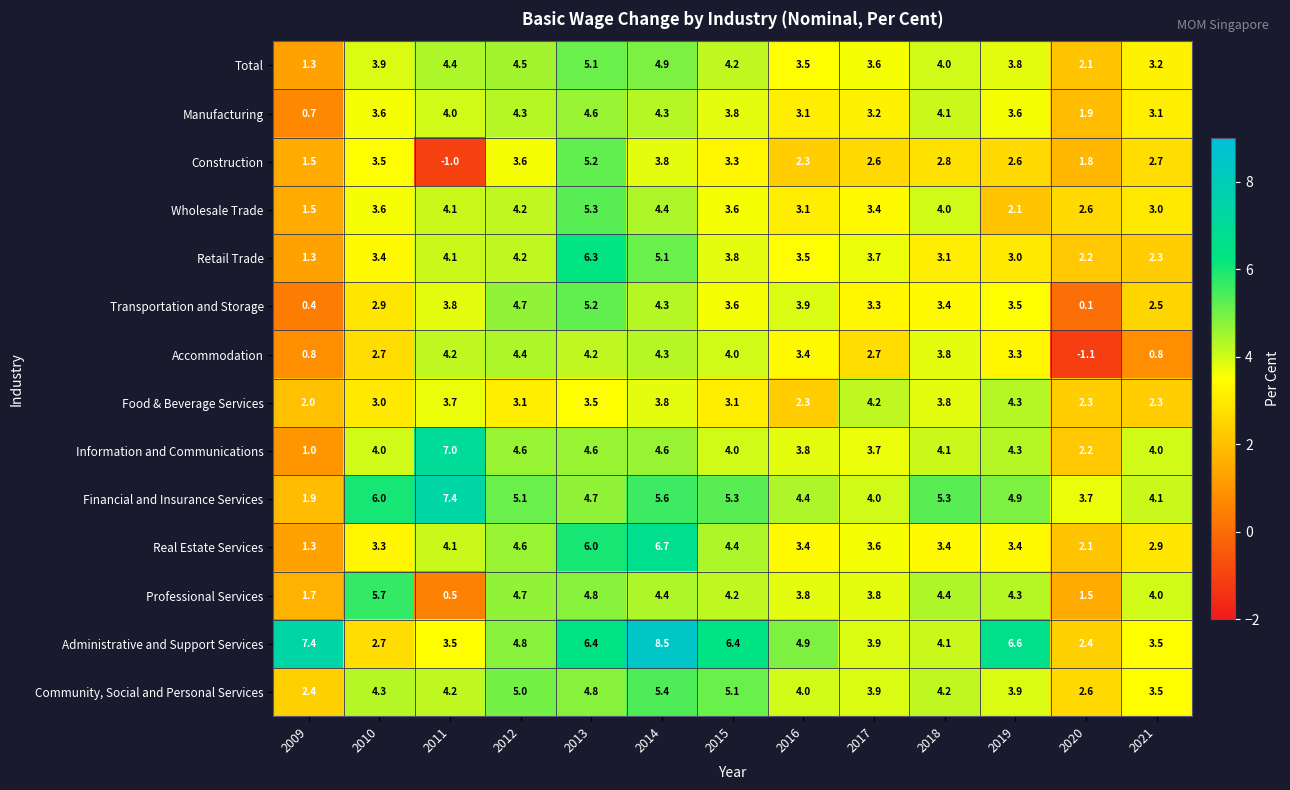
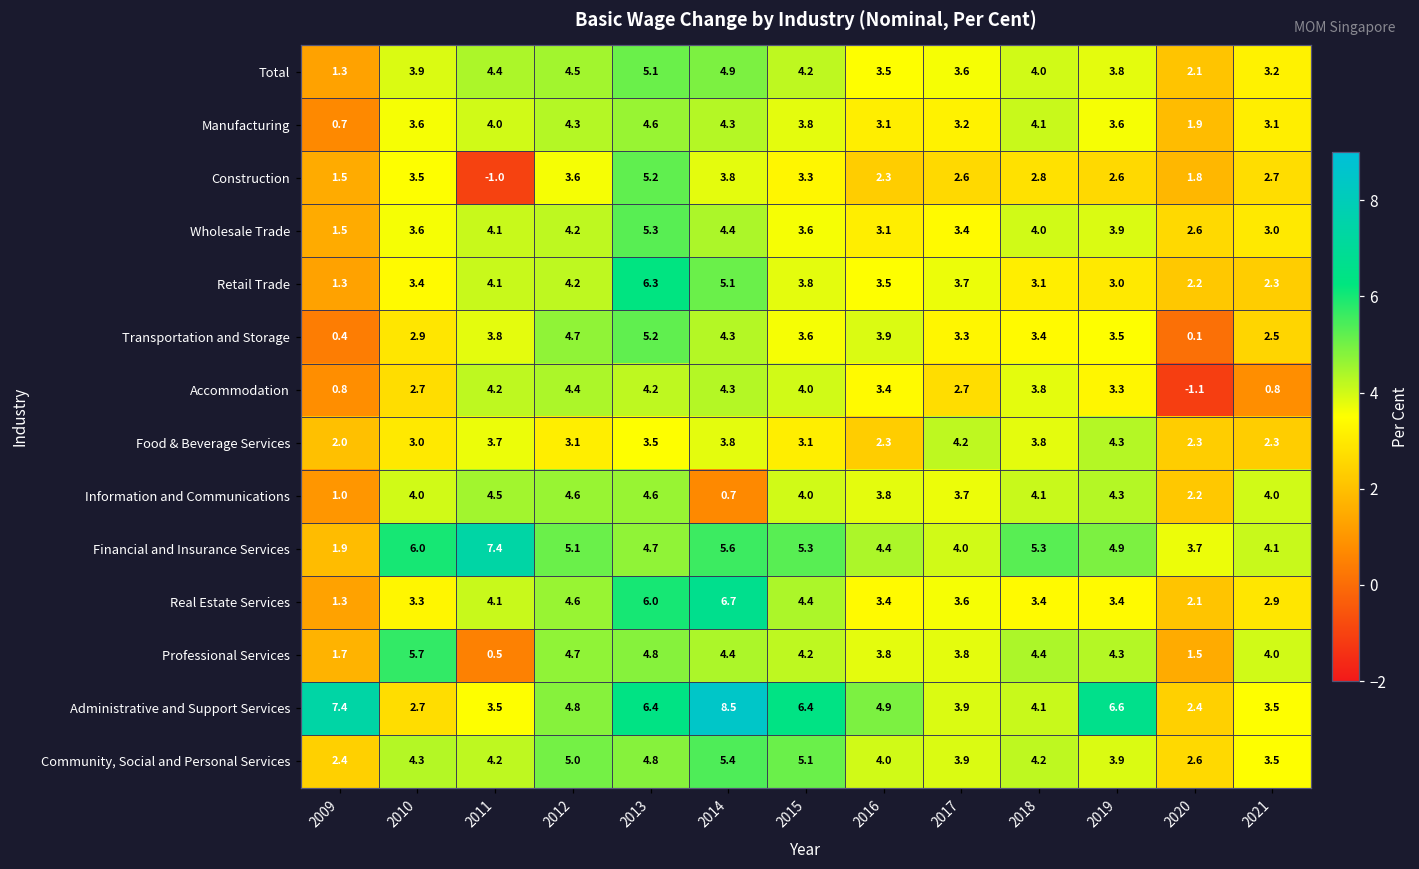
  {
    "Total": {
      "2009": 1.3,
      "2010": 3.9,
      "2011": 4.4,
      "2012": 4.5,
      "2013": 5.1,
      "2014": 4.9,
      "2015": 4.2,
      "2016": 3.5,
      "2017": 3.6,
      "2018": 4.0,
      "2019": 3.8,
      "2020": 2.1,
      "2021": 3.2
    },
    "Manufacturing": {
      "2009": 0.7,
      "2010": 3.6,
      "2011": 4.0,
      "2012": 4.3,
      "2013": 4.6,
      "2014": 4.3,
      "2015": 3.8,
      "2016": 3.1,
      "2017": 3.2,
      "2018": 4.1,
      "2019": 3.6,
      "2020": 1.9,
      "2021": 3.1
    },
    "Construction": {
      "2009": 1.5,
      "2010": 3.5,
      "2011": -1.0,
      "2012": 3.6,
      "2013": 5.2,
      "2014": 3.8,
      "2015": 3.3,
      "2016": 2.3,
      "2017": 2.6,
      "2018": 2.8,
      "2019": 2.6,
      "2020": 1.8,
      "2021": 2.7
    },
    "Wholesale Trade": {
      "2009": 1.5,
      "2010": 3.6,
      "2011": 4.1,
      "2012": 4.2,
      "2013": 5.3,
      "2014": 4.4,
      "2015": 3.6,
      "2016": 3.1,
      "2017": 3.4,
      "2018": 4.0,
-     "2019": 2.1,
+     "2019": 3.9,
      "2020": 2.6,
      "2021": 3.0
    },
    "Retail Trade": {
      "2009": 1.3,
      "2010": 3.4,
      "2011": 4.1,
      "2012": 4.2,
      "2013": 6.3,
      "2014": 5.1,
      "2015": 3.8,
      "2016": 3.5,
      "2017": 3.7,
      "2018": 3.1,
      "2019": 3.0,
      "2020": 2.2,
      "2021": 2.3
    },
    "Transportation and Storage": {
      "2009": 0.4,
      "2010": 2.9,
      "2011": 3.8,
      "2012": 4.7,
      "2013": 5.2,
      "2014": 4.3,
      "2015": 3.6,
      "2016": 3.9,
      "2017": 3.3,
      "2018": 3.4,
      "2019": 3.5,
      "2020": 0.1,
      "2021": 2.5
    },
    "Accommodation": {
      "2009": 0.8,
      "2010": 2.7,
      "2011": 4.2,
      "2012": 4.4,
      "2013": 4.2,
      "2014": 4.3,
      "2015": 4.0,
      "2016": 3.4,
      "2017": 2.7,
      "2018": 3.8,
      "2019": 3.3,
      "2020": -1.1,
      "2021": 0.8
    },
    "Food & Beverage Services": {
      "2009": 2.0,
      "2010": 3.0,
      "2011": 3.7,
      "2012": 3.1,
      "2013": 3.5,
      "2014": 3.8,
      "2015": 3.1,
      "2016": 2.3,
      "2017": 4.2,
      "2018": 3.8,
      "2019": 4.3,
      "2020": 2.3,
      "2021": 2.3
    },
    "Information and Communications": {
      "2009": 1.0,
      "2010": 4.0,
-     "2011": 7.0,
+     "2011": 4.5,
      "2012": 4.6,
      "2013": 4.6,
-     "2014": 4.6,
+     "2014": 0.7,
      "2015": 4.0,
      "2016": 3.8,
      "2017": 3.7,
      "2018": 4.1,
      "2019": 4.3,
      "2020": 2.2,
      "2021": 4.0
    },
    "Financial and Insurance Services": {
      "2009": 1.9,
      "2010": 6.0,
      "2011": 7.4,
      "2012": 5.1,
      "2013": 4.7,
      "2014": 5.6,
      "2015": 5.3,
      "2016": 4.4,
      "2017": 4.0,
      "2018": 5.3,
      "2019": 4.9,
      "2020": 3.7,
      "2021": 4.1
    },
    "Real Estate Services": {
      "2009": 1.3,
      "2010": 3.3,
      "2011": 4.1,
      "2012": 4.6,
      "2013": 6.0,
      "2014": 6.7,
      "2015": 4.4,
      "2016": 3.4,
      "2017": 3.6,
      "2018": 3.4,
      "2019": 3.4,
      "2020": 2.1,
      "2021": 2.9
    },
    "Professional Services": {
      "2009": 1.7,
      "2010": 5.7,
      "2011": 0.5,
      "2012": 4.7,
      "2013": 4.8,
      "2014": 4.4,
      "2015": 4.2,
      "2016": 3.8,
      "2017": 3.8,
      "2018": 4.4,
      "2019": 4.3,
      "2020": 1.5,
      "2021": 4.0
    },
    "Administrative and Support Services": {
      "2009": 7.4,
      "2010": 2.7,
      "2011": 3.5,
      "2012": 4.8,
      "2013": 6.4,
      "2014": 8.5,
      "2015": 6.4,
      "2016": 4.9,
      "2017": 3.9,
      "2018": 4.1,
      "2019": 6.6,
      "2020": 2.4,
      "2021": 3.5
    },
    "Community, Social and Personal Services": {
      "2009": 2.4,
      "2010": 4.3,
      "2011": 4.2,
      "2012": 5.0,
      "2013": 4.8,
      "2014": 5.4,
      "2015": 5.1,
      "2016": 4.0,
      "2017": 3.9,
      "2018": 4.2,
      "2019": 3.9,
      "2020": 2.6,
      "2021": 3.5
    }
  }
